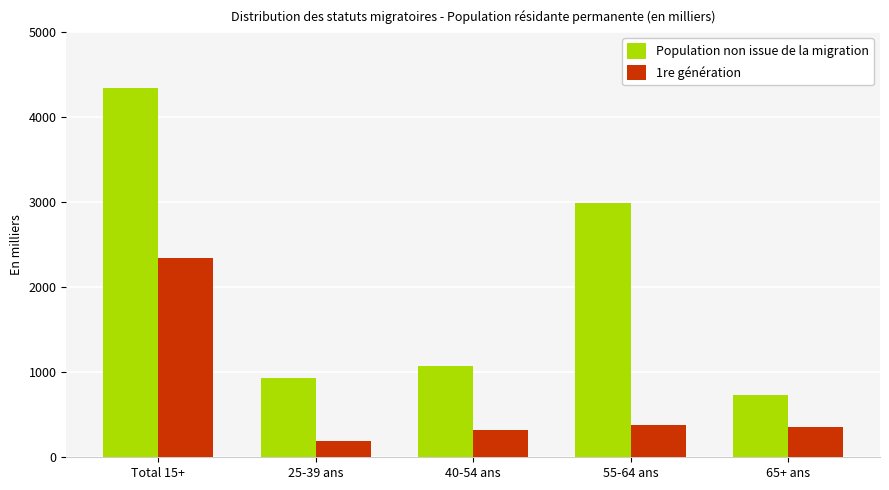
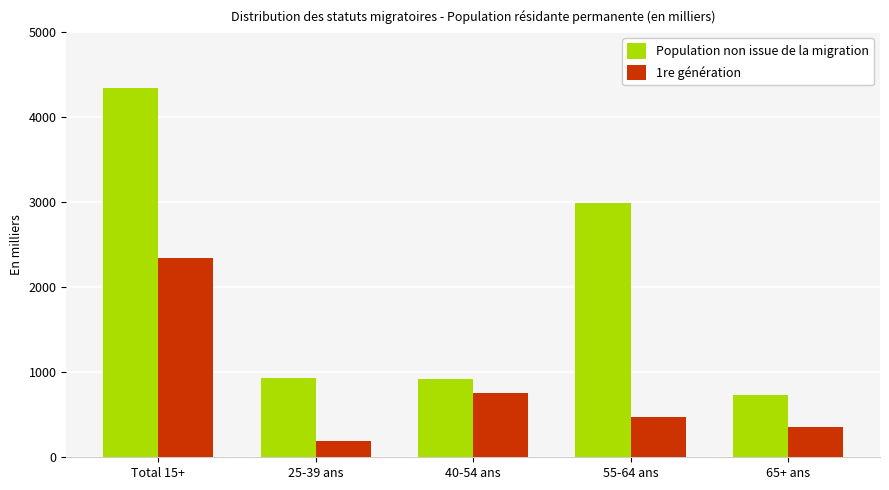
  {
    "Population non issue de la migration": {
      "Total 15+": 4300,
      "25-39 ans": 900,
-     "40-54 ans": 1100,
+     "40-54 ans": 900,
      "55-64 ans": 3000,
      "65+ ans": 700
    },
    "1re génération": {
      "Total 15+": 2300,
      "25-39 ans": 200,
-     "40-54 ans": 300,
-     "55-64 ans": 400,
+     "40-54 ans": 800,
+     "55-64 ans": 500,
      "65+ ans": 400
    }
  }
